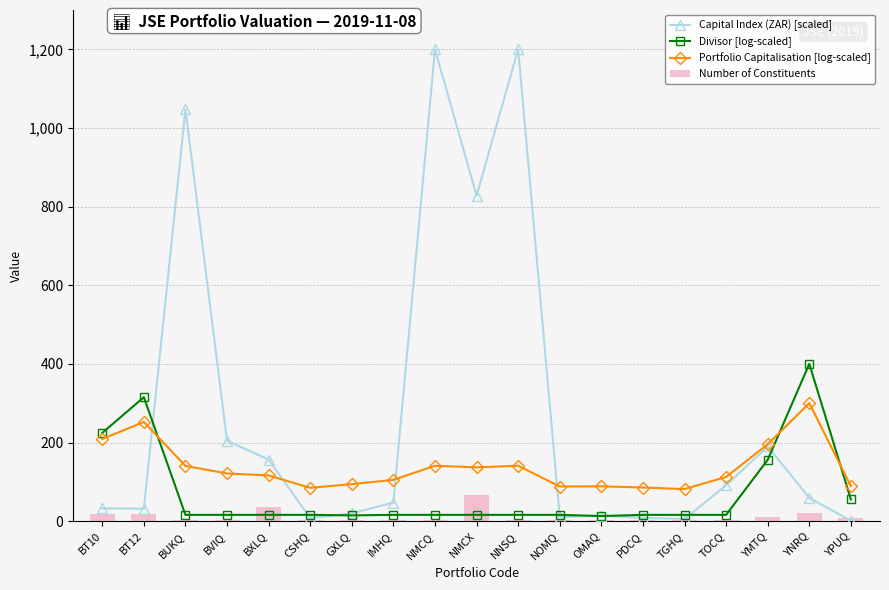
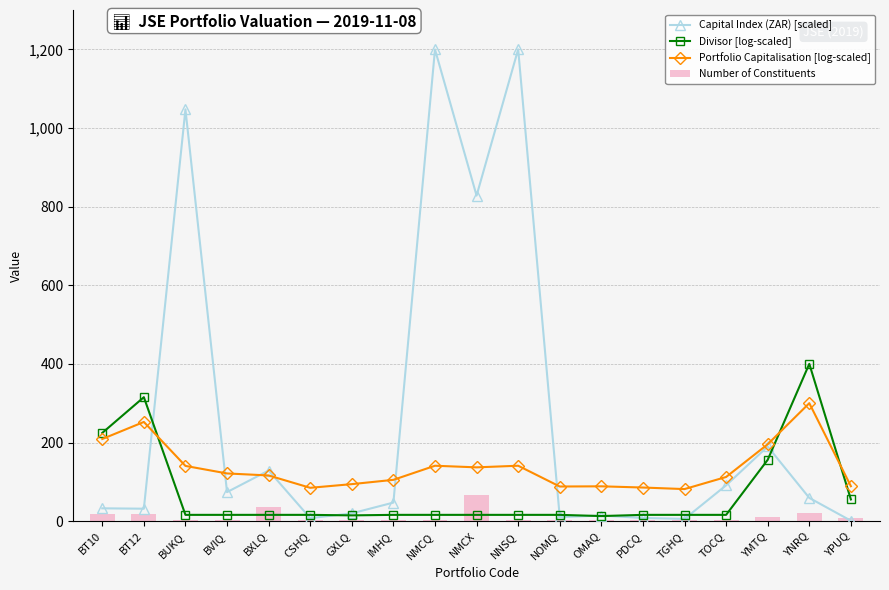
  {
    "Number of Constituents": {
      "BT10": "20",
      "BT12": "20",
      "BXLQ": "40",
      "NMCX": "70",
      "YMTQ": "10",
      "YNRQ": "20",
      "YPUQ": "10"
    },
    "Capital Index (ZAR) [scaled]": {
      "BT10": "30",
      "BT12": "30",
      "BUKQ": "1,050",
-     "BVIQ": "200",
-     "BXLQ": "160",
+     "BVIQ": "70",
+     "BXLQ": "130",
      "CSHQ": "10",
      "IMHQ": "50",
      "NMCQ": "1,200",
      "NMCX": "830",
      "NNSQ": "1,200",
      "PDCQ": "10",
      "TGHQ": "10",
      "TOCQ": "90",
      "YNRQ": "60",
      "YPUQ": "0"
    },
    "Divisor [log-scaled]": {
      "BT10": "220",
      "BT12": "320",
      "BUKQ": "20",
      "BVIQ": "20",
      "BXLQ": "20",
      "CSHQ": "20",
      "IMHQ": "20",
      "NMCQ": "20",
      "NMCX": "20",
      "NNSQ": "20",
      "PDCQ": "20",
      "TGHQ": "20",
      "TOCQ": "20",
      "YMTQ": "160",
      "YNRQ": "400",
      "YPUQ": "60"
    },
    "Portfolio Capitalisation [log-scaled]": {
      "BT10": "210",
      "BT12": "250",
      "BUKQ": "140",
      "BVIQ": "120",
      "BXLQ": "120",
      "CSHQ": "80",
      "GXLQ": "90",
      "IMHQ": "110",
      "NMCQ": "140",
      "NMCX": "140",
      "NNSQ": "140",
      "NOMQ": "90",
      "OMAQ": "90",
      "PDCQ": "90",
      "TGHQ": "80",
      "TOCQ": "110",
      "YNRQ": "300",
      "YPUQ": "90"
    }
  }
